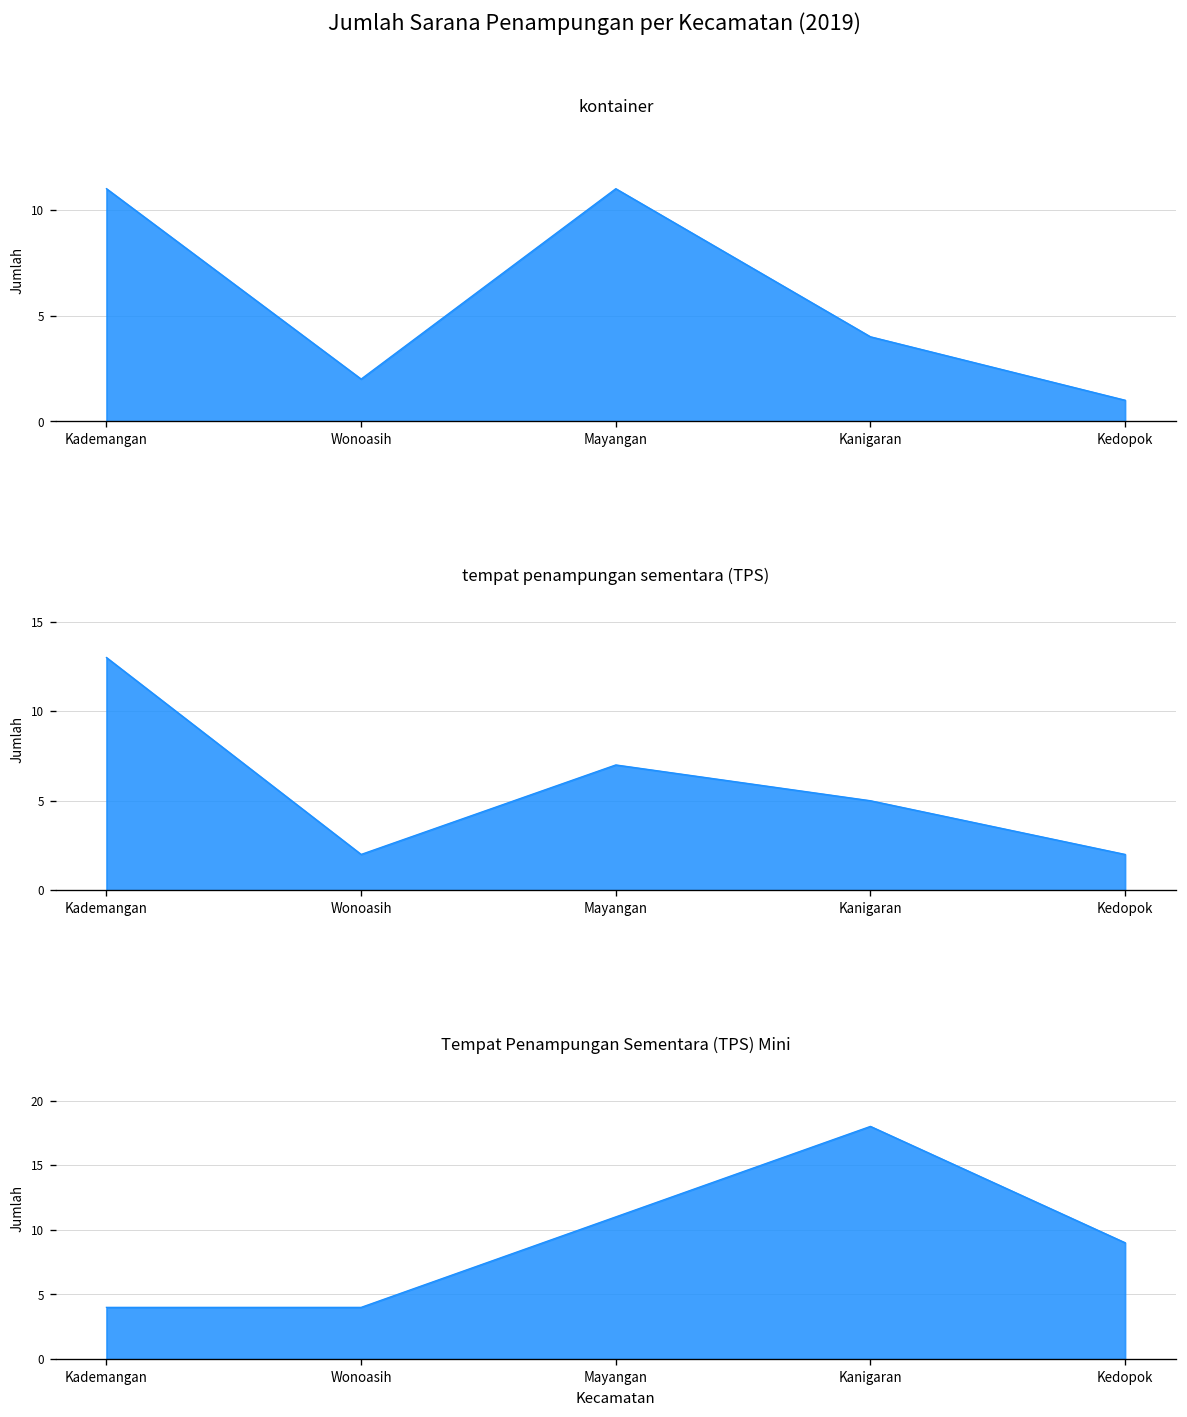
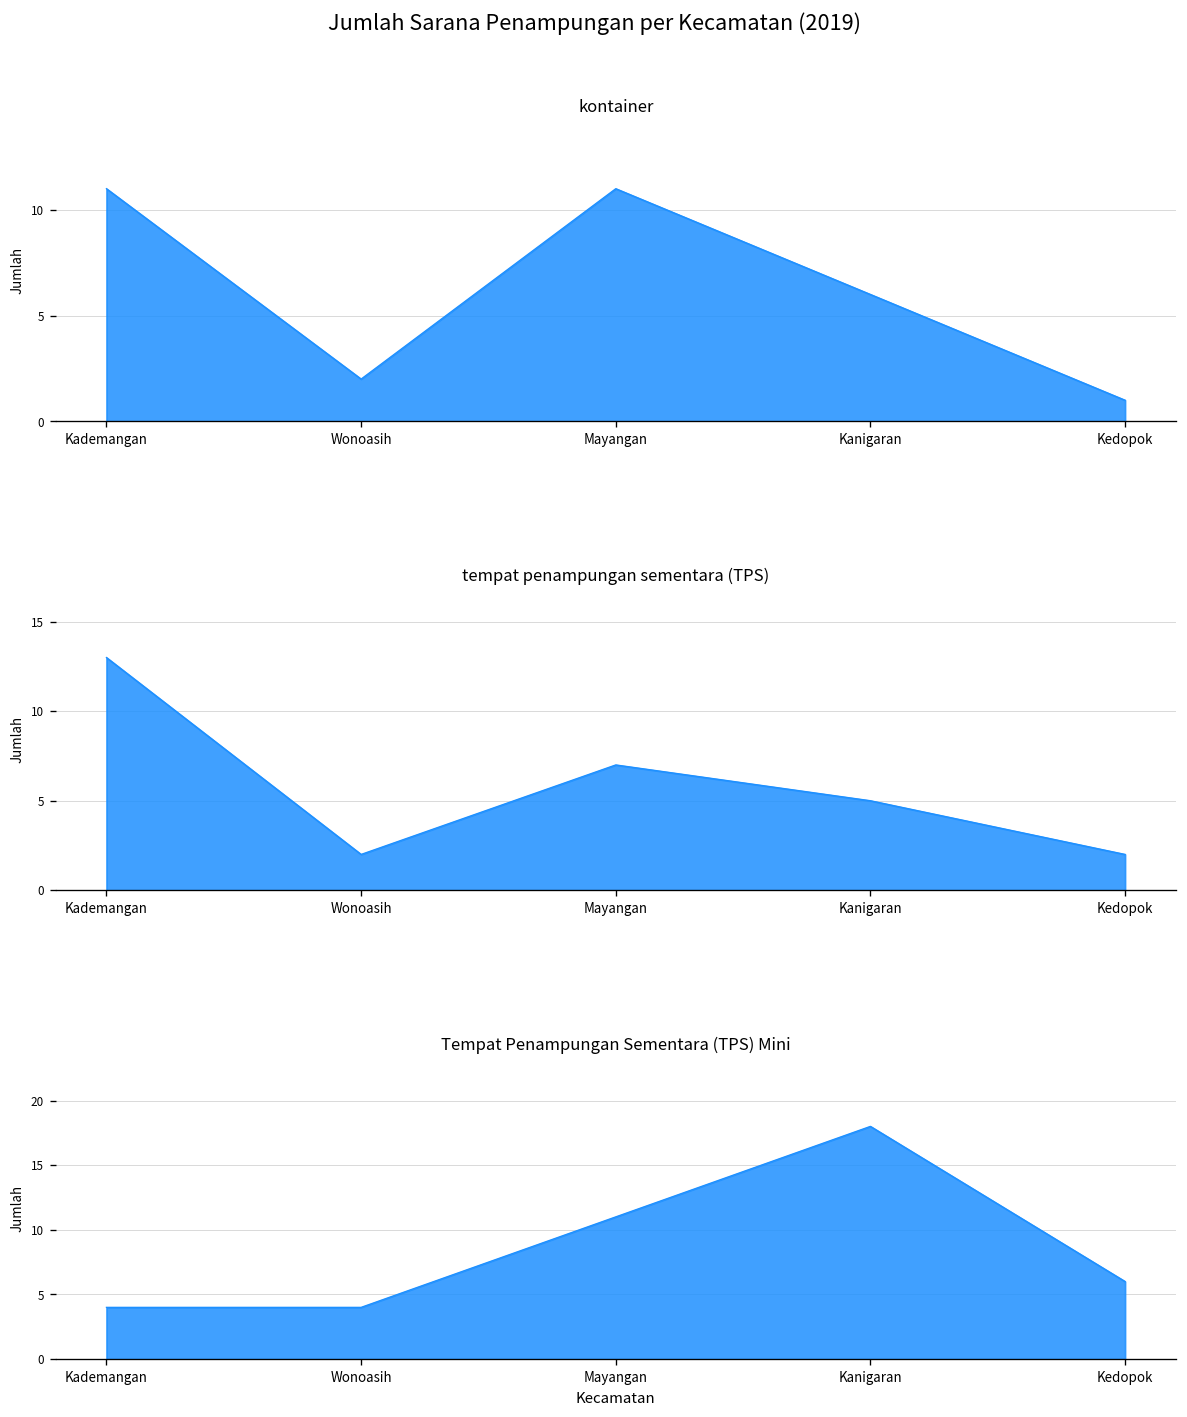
  {
    "kontainer": {
      "Kademangan": 11,
      "Wonoasih": 2,
      "Mayangan": 11,
-     "Kanigaran": 4,
+     "Kanigaran": 6,
      "Kedopok": 1
    },
    "tempat penampungan sementara (TPS)": {
      "Kademangan": 13.0,
      "Wonoasih": 2.0,
      "Mayangan": 7.0,
      "Kanigaran": 5.0,
      "Kedopok": 2.0
    },
    "Tempat Penampungan Sementara (TPS) Mini": {
      "Kademangan": 4,
      "Wonoasih": 4,
      "Mayangan": 11,
      "Kanigaran": 18,
-     "Kedopok": 9
+     "Kedopok": 6
    }
  }
